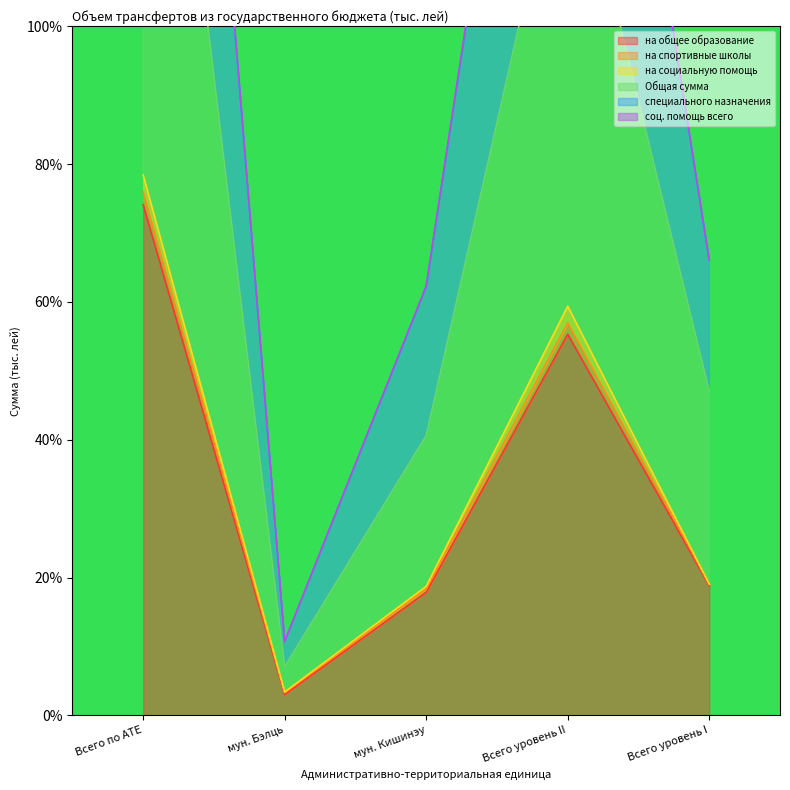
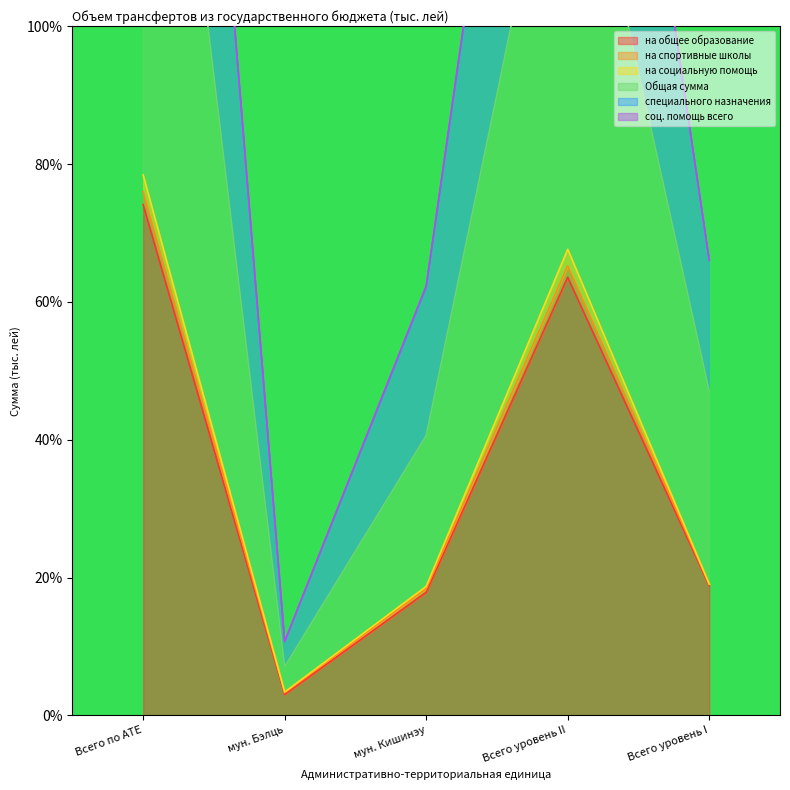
  {
    "на общее образование": {
      "Всего по АТЕ": "74%",
      "мун. Кишинэу": "18%",
-     "Всего уровень II": "55%"
+     "Всего уровень II": "64%"
    }
  }
